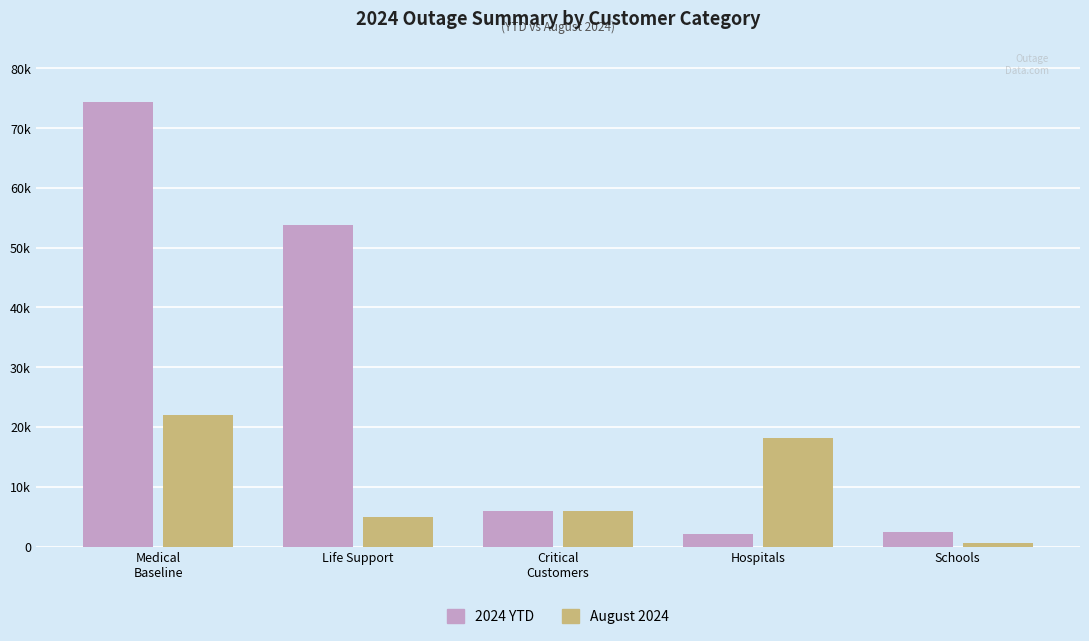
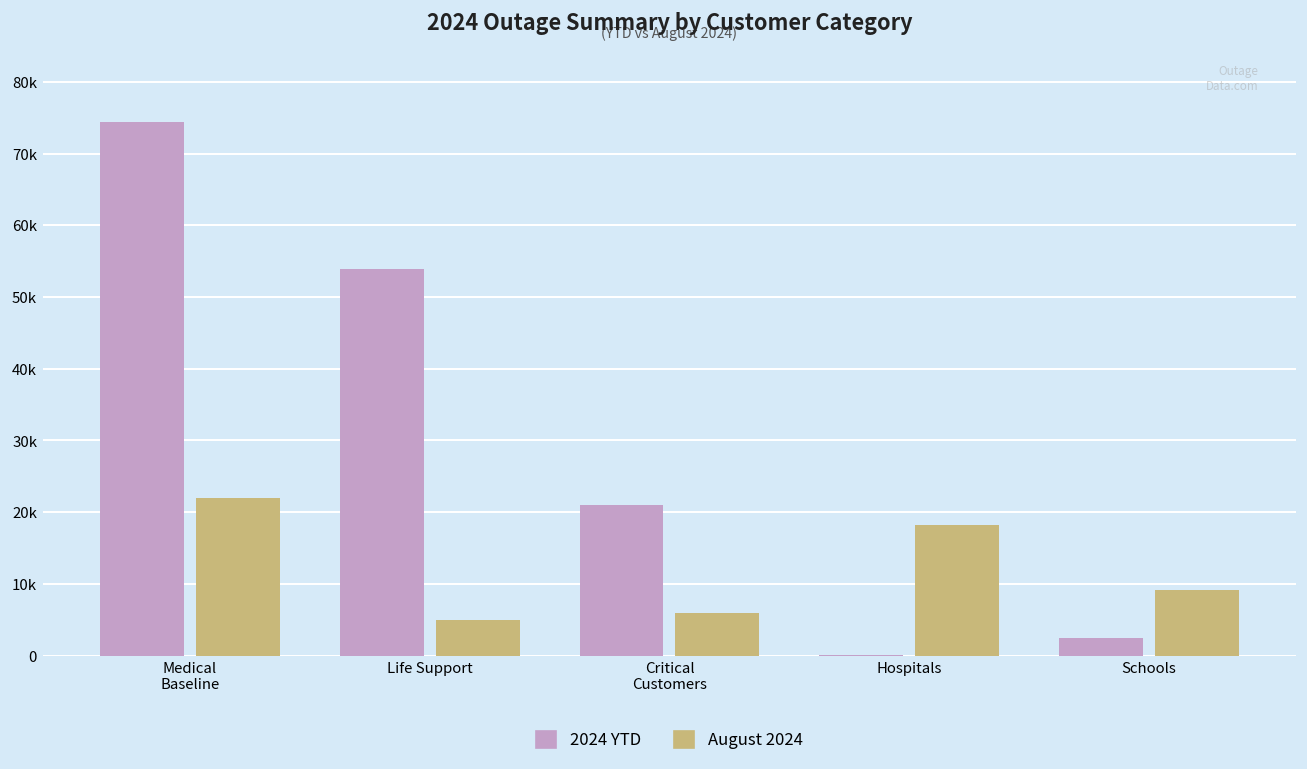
  {
    "2024 YTD": {
      "Medical Baseline": 74000,
      "Life Support": 54000,
-     "Critical Customers": 6000,
-     "Hospitals": 2000,
+     "Critical Customers": 21000,
+     "Hospitals": 0,
      "Schools": 2000
    },
    "August 2024": {
      "Medical Baseline": 22000,
      "Life Support": 5000,
      "Critical Customers": 6000,
      "Hospitals": 18000,
-     "Schools": 1000
+     "Schools": 9000
    }
  }
